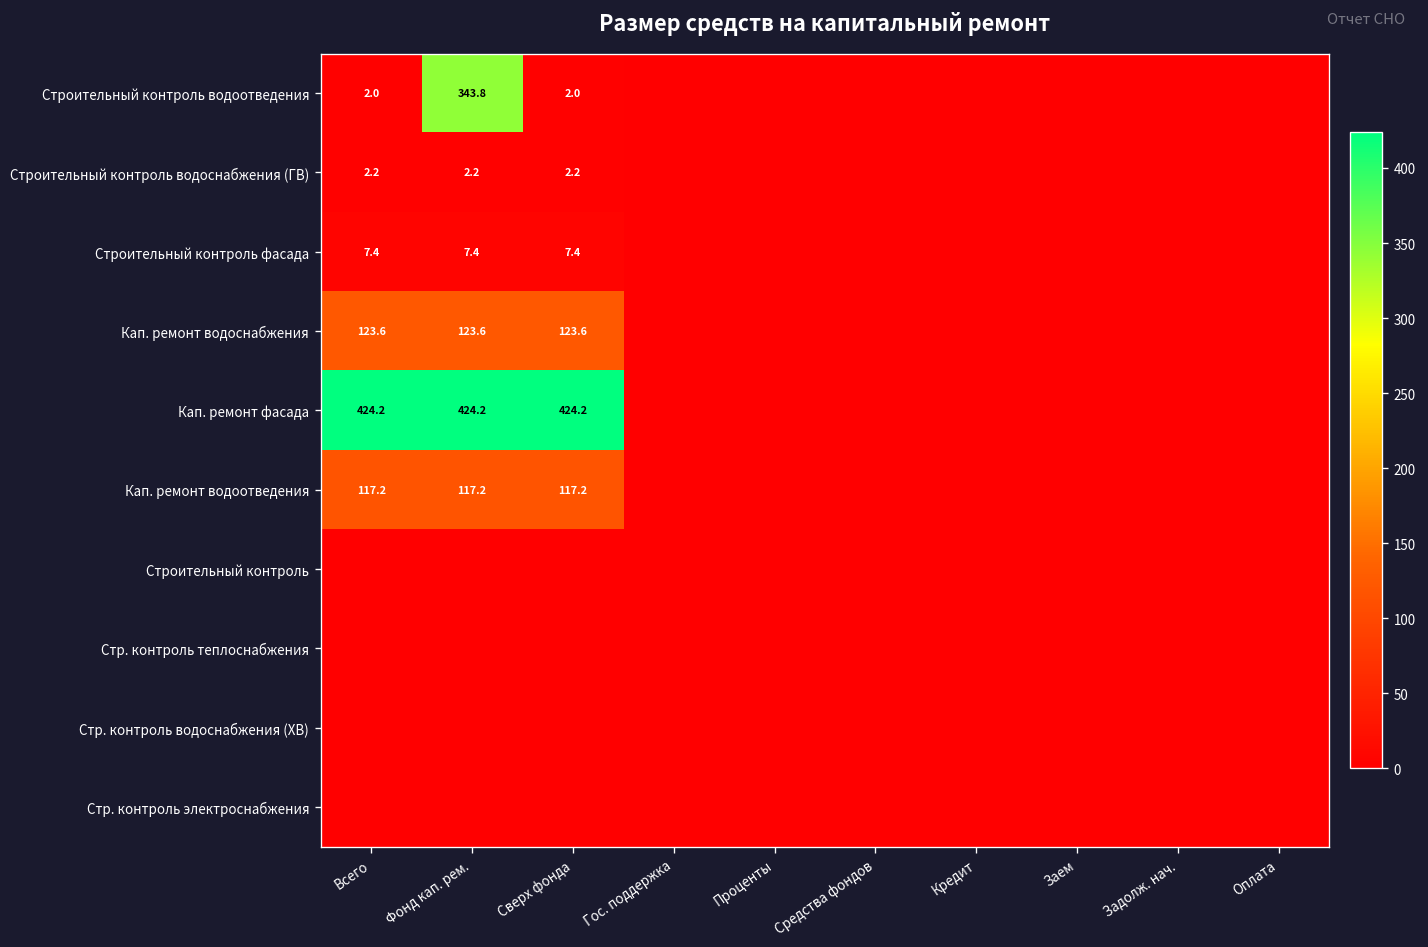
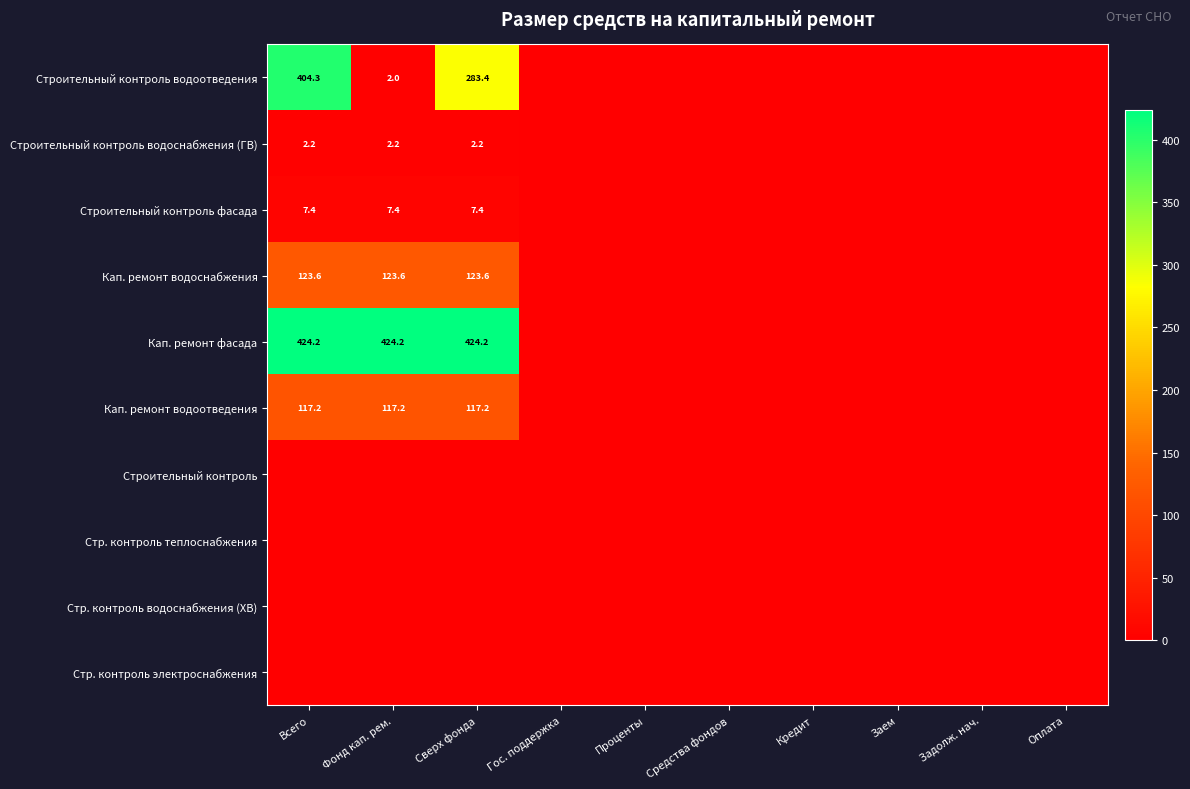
  {
    "Строительный контроль водоотведения": {
-     "Всего": 2.0,
-     "Фонд кап. рем.": 343.8,
-     "Сверх фонда": 2.0
+     "Всего": 404.3,
+     "Фонд кап. рем.": 2.0,
+     "Сверх фонда": 283.4
    },
    "Строительный контроль водоснабжения (ГВ)": {
      "Всего": 2.2,
      "Фонд кап. рем.": 2.2,
      "Сверх фонда": 2.2
    },
    "Строительный контроль фасада": {
      "Всего": 7.4,
      "Фонд кап. рем.": 7.4,
      "Сверх фонда": 7.4
    },
    "Кап. ремонт водоснабжения": {
      "Всего": 123.6,
      "Фонд кап. рем.": 123.6,
      "Сверх фонда": 123.6
    },
    "Кап. ремонт фасада": {
      "Всего": 424.2,
      "Фонд кап. рем.": 424.2,
      "Сверх фонда": 424.2
    },
    "Кап. ремонт водоотведения": {
      "Всего": 117.2,
      "Фонд кап. рем.": 117.2,
      "Сверх фонда": 117.2
    }
  }
